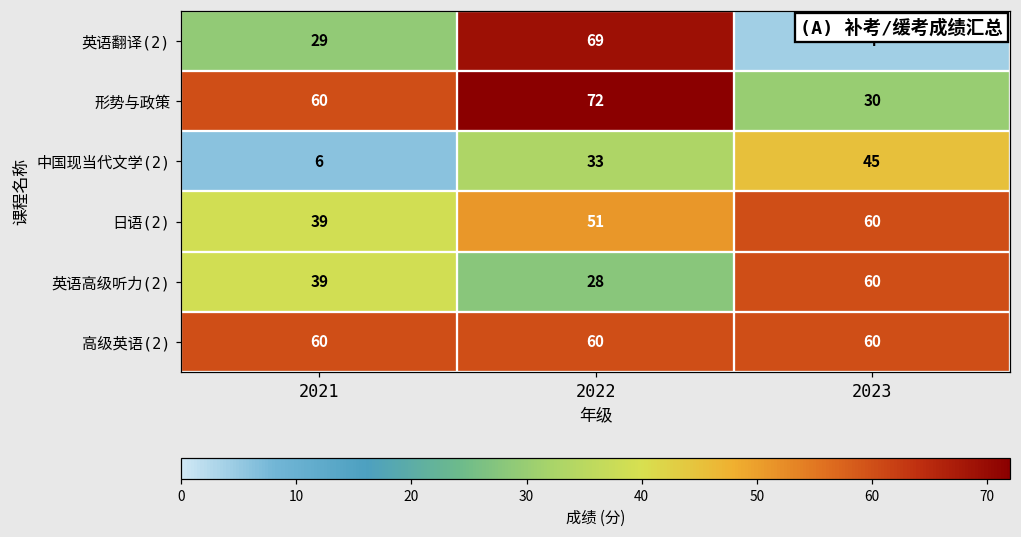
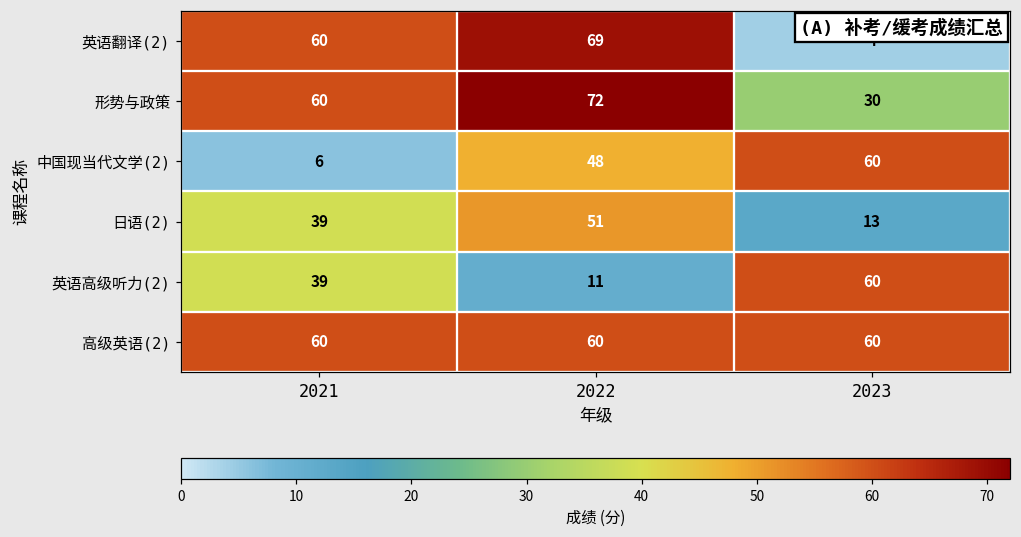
  {
    "英语翻译(2)": {
-     "2021": 29,
+     "2021": 60,
      "2022": 69
    },
    "形势与政策": {
      "2021": 60,
      "2022": 72,
      "2023": 30
    },
    "中国现当代文学(2)": {
      "2021": 6,
-     "2022": 33,
-     "2023": 45
+     "2022": 48,
+     "2023": 60
    },
    "日语(2)": {
      "2021": 39,
      "2022": 51,
-     "2023": 60
+     "2023": 13
    },
    "英语高级听力(2)": {
      "2021": 39,
-     "2022": 28,
+     "2022": 11,
      "2023": 60
    },
    "高级英语(2)": {
      "2021": 60,
      "2022": 60,
      "2023": 60
    }
  }
